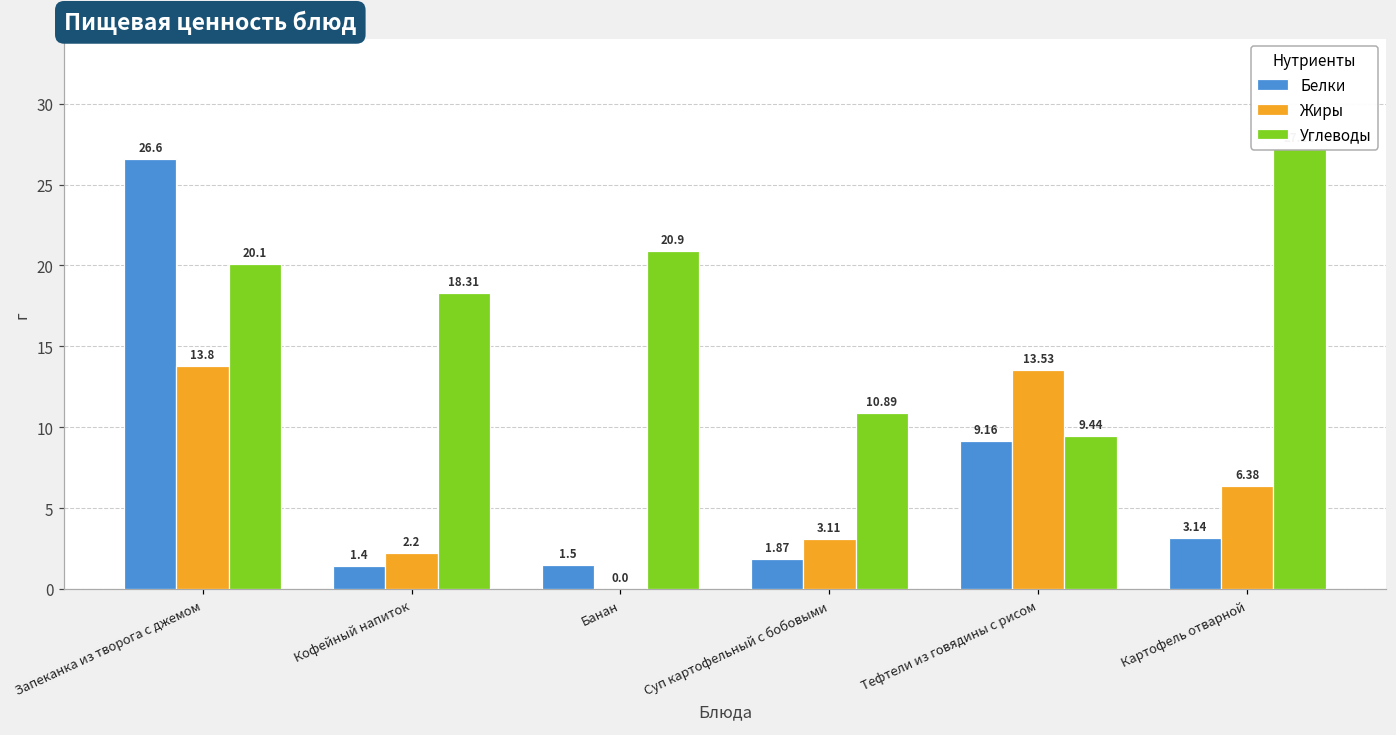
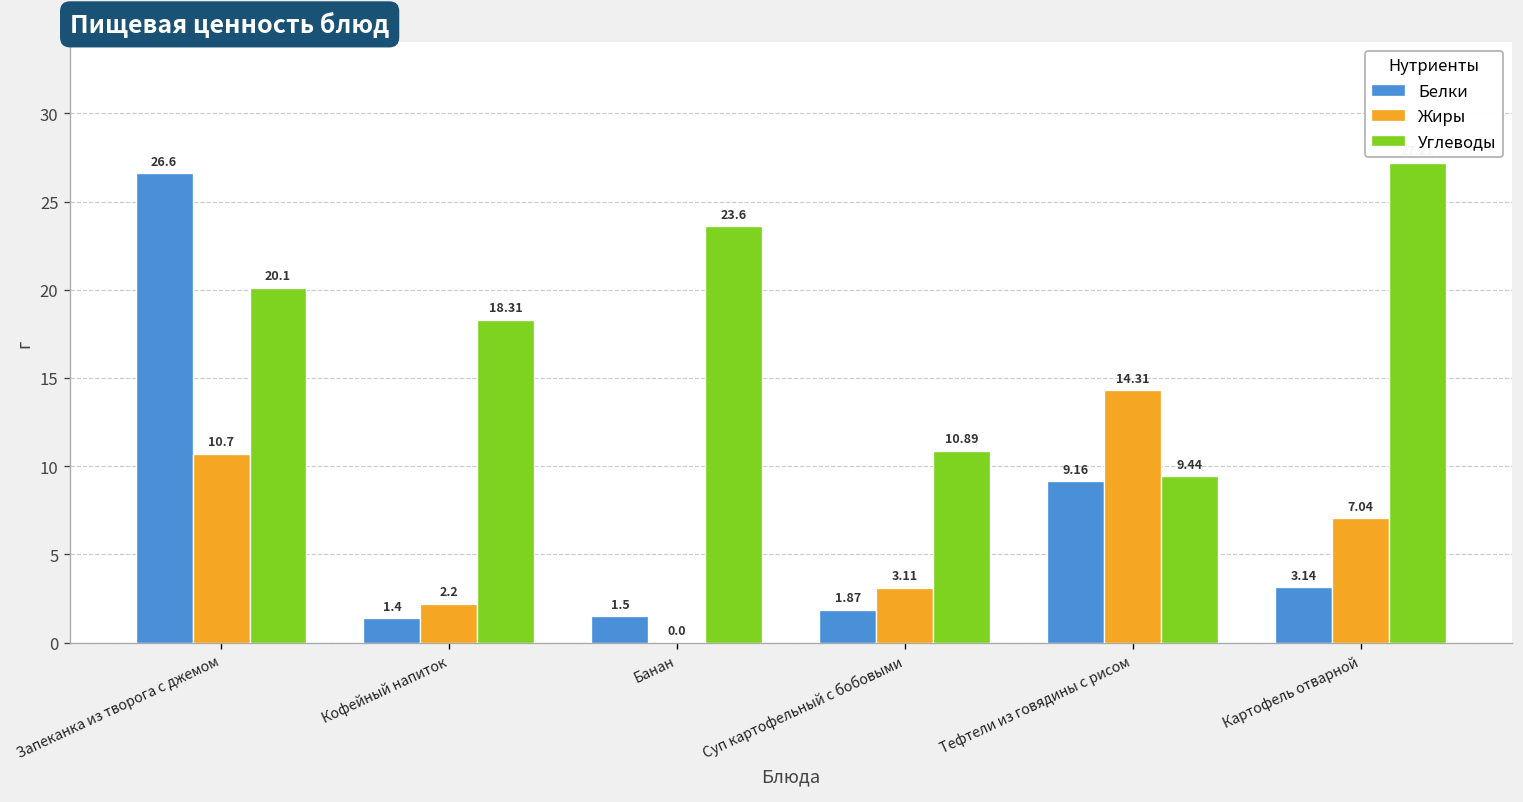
  {
    "Белки": {
      "Запеканка из творога с джемом": 26.6,
      "Кофейный напиток": 1.4,
      "Банан": 1.5,
      "Суп картофельный с бобовыми": 1.87,
      "Тефтели из говядины с рисом": 9.16,
      "Картофель отварной": 3.14
    },
    "Жиры": {
-     "Запеканка из творога с джемом": 13.8,
+     "Запеканка из творога с джемом": 10.7,
      "Кофейный напиток": 2.2,
      "Банан": 0.0,
      "Суп картофельный с бобовыми": 3.11,
-     "Тефтели из говядины с рисом": 13.53,
-     "Картофель отварной": 6.38
+     "Тефтели из говядины с рисом": 14.31,
+     "Картофель отварной": 7.04
    },
    "Углеводы": {
      "Запеканка из творога с джемом": 20.1,
      "Кофейный напиток": 18.31,
-     "Банан": 20.9,
+     "Банан": 23.6,
      "Суп картофельный с бобовыми": 10.89,
      "Тефтели из говядины с рисом": 9.44
    }
  }
